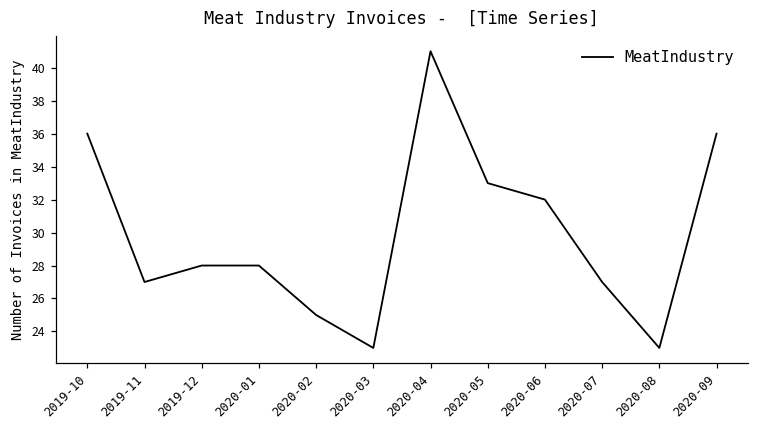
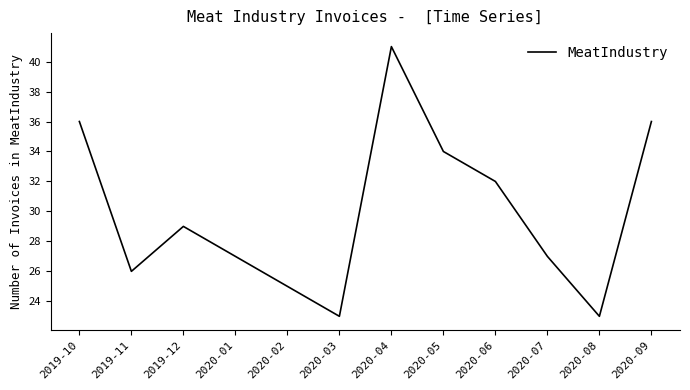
  {
    "2019-10": 36,
-   "2019-11": 27,
-   "2019-12": 28,
-   "2020-01": 28,
+   "2019-11": 26,
+   "2019-12": 29,
+   "2020-01": 27,
    "2020-02": 25,
    "2020-03": 23,
    "2020-04": 41,
-   "2020-05": 33,
+   "2020-05": 34,
    "2020-06": 32,
    "2020-07": 27,
    "2020-08": 23,
    "2020-09": 36
  }
